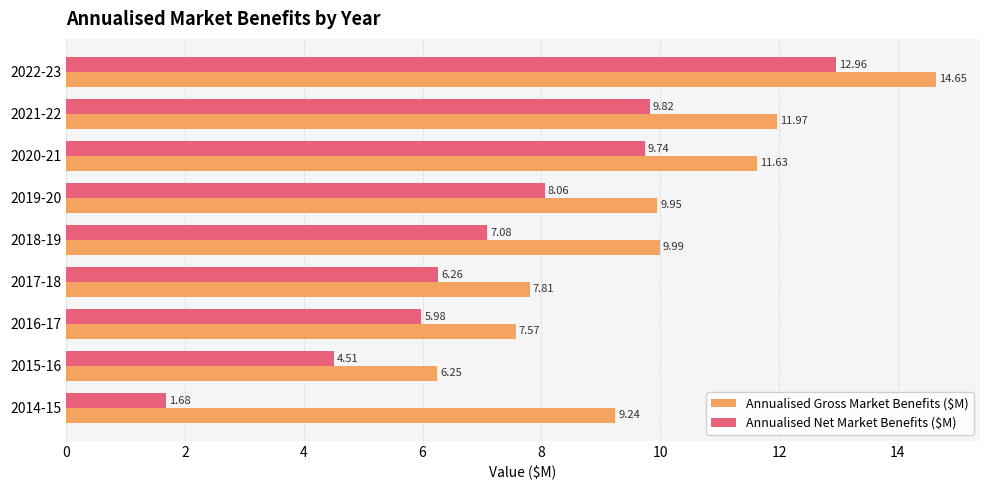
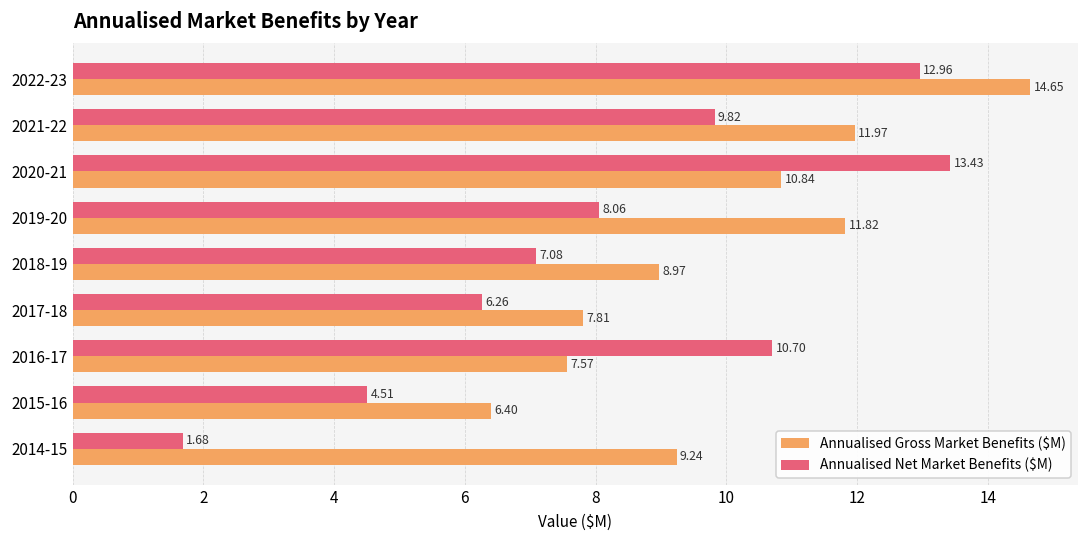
  {
    "Annualised Gross Market Benefits ($M)": {
      "2022-23": 14.65,
      "2021-22": 11.97,
-     "2020-21": 11.63,
-     "2019-20": 9.95,
-     "2018-19": 9.99,
+     "2020-21": 10.84,
+     "2019-20": 11.82,
+     "2018-19": 8.97,
      "2017-18": 7.81,
      "2016-17": 7.57,
-     "2015-16": 6.25,
+     "2015-16": 6.40,
      "2014-15": 9.24
    },
    "Annualised Net Market Benefits ($M)": {
      "2022-23": 12.96,
      "2021-22": 9.82,
-     "2020-21": 9.74,
+     "2020-21": 13.43,
      "2019-20": 8.06,
      "2018-19": 7.08,
      "2017-18": 6.26,
-     "2016-17": 5.98,
+     "2016-17": 10.70,
      "2015-16": 4.51,
      "2014-15": 1.68
    }
  }
